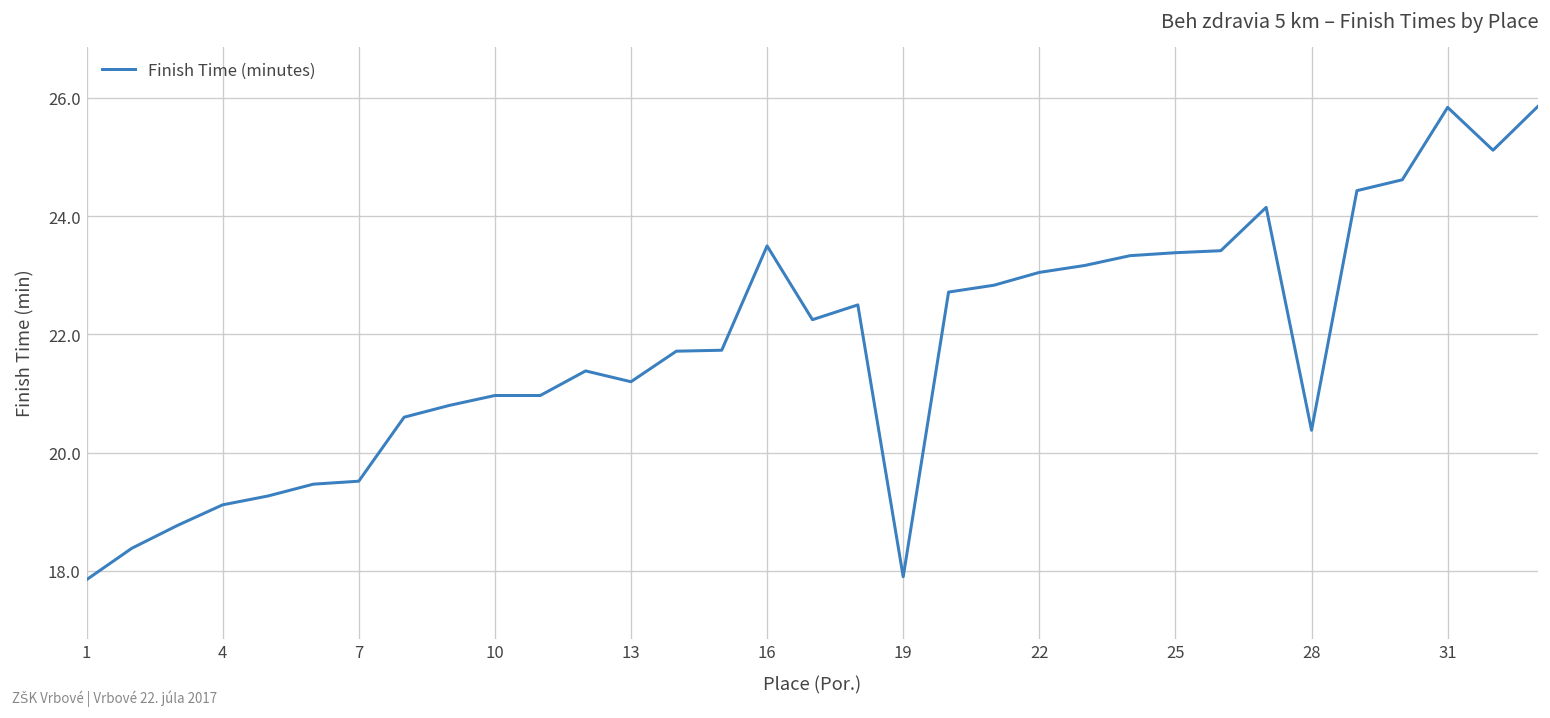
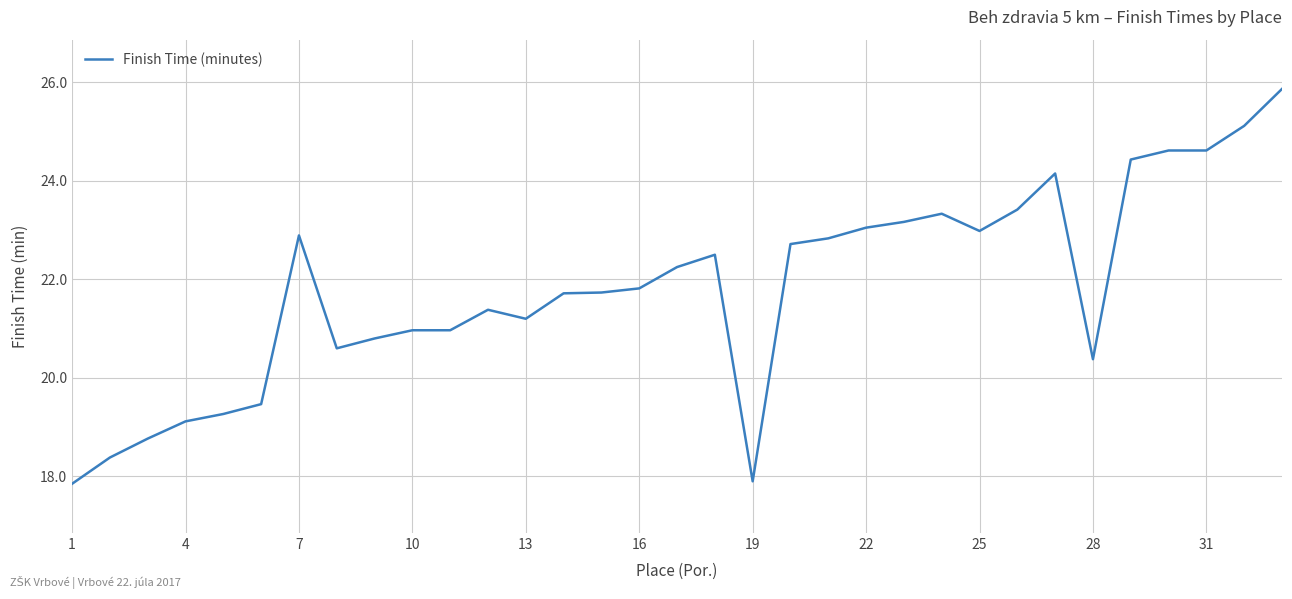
  {
    "1": 17.9,
    "4": 19.1,
-   "7": 19.5,
+   "7": 22.9,
    "10": 21.0,
    "13": 21.2,
-   "16": 23.5,
+   "16": 21.8,
    "19": 17.9,
    "22": 23.1,
-   "25": 23.4,
+   "25": 23.0,
    "28": 20.4,
-   "31": 25.8
+   "31": 24.6
  }
